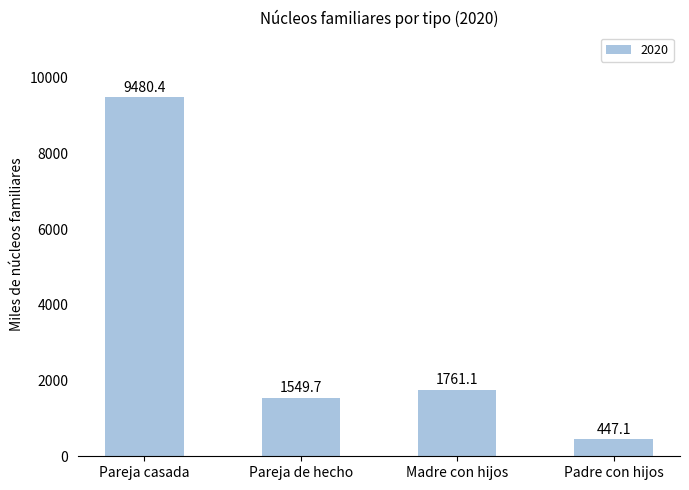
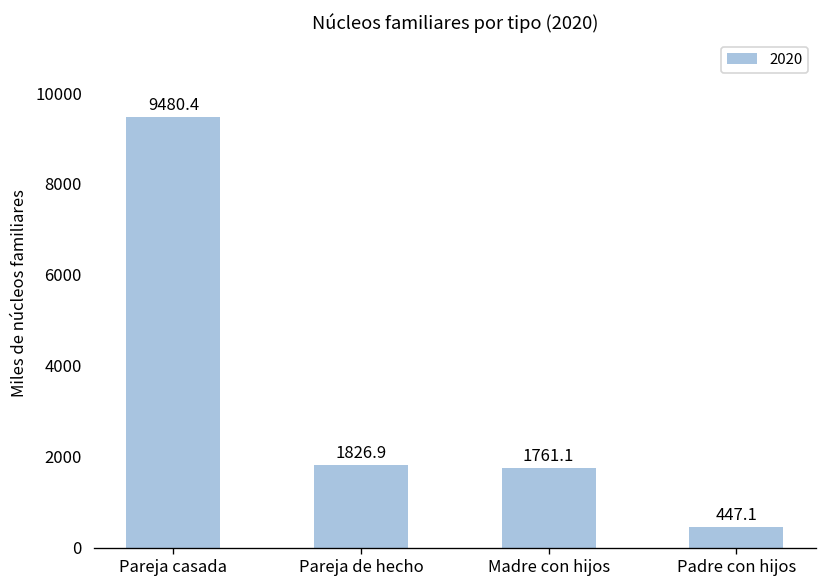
  {
    "Pareja casada": 9480.4,
-   "Pareja de hecho": 1549.7,
+   "Pareja de hecho": 1826.9,
    "Madre con hijos": 1761.1,
    "Padre con hijos": 447.1
  }
